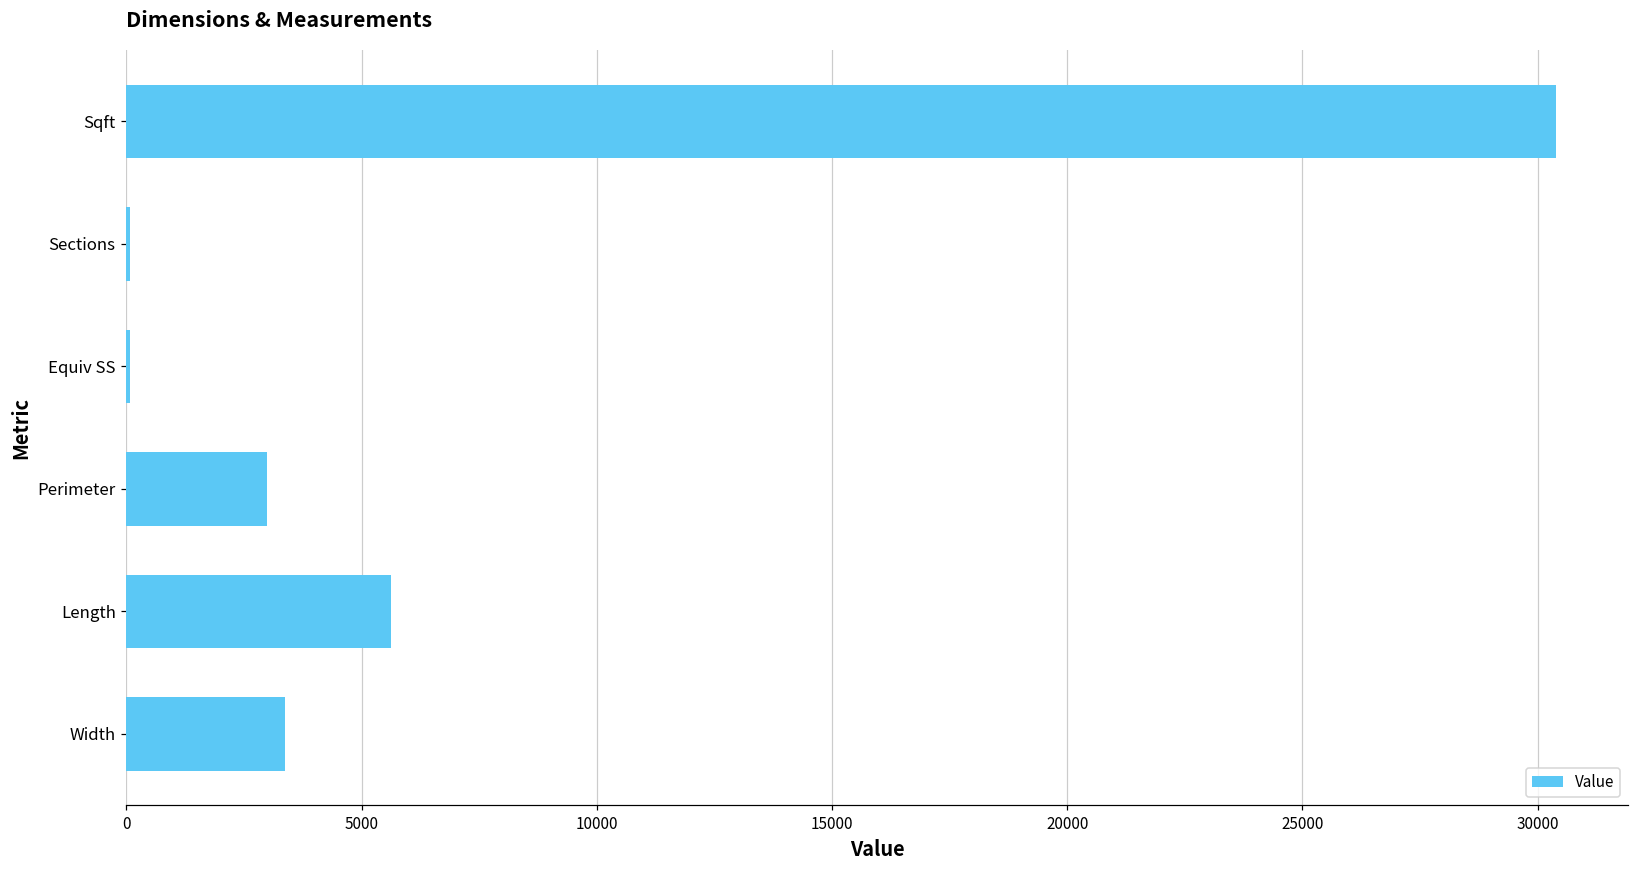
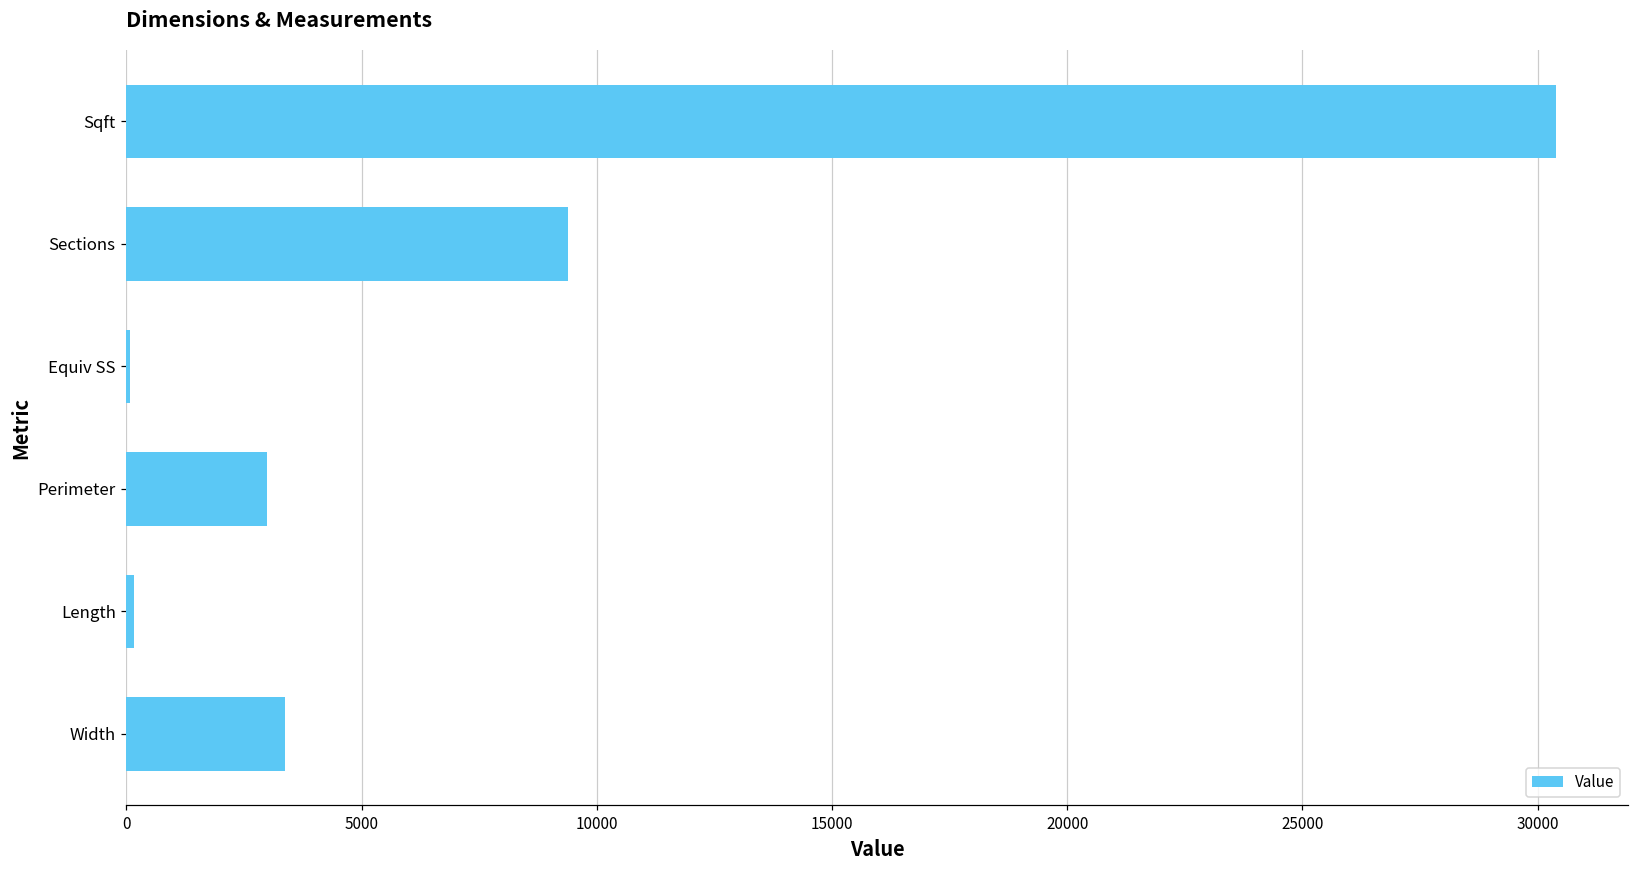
  {
    "Sqft": 30400,
-   "Sections": 100,
+   "Sections": 9400,
    "Equiv SS": 100,
    "Perimeter": 3000,
-   "Length": 5600,
+   "Length": 200,
    "Width": 3400
  }
